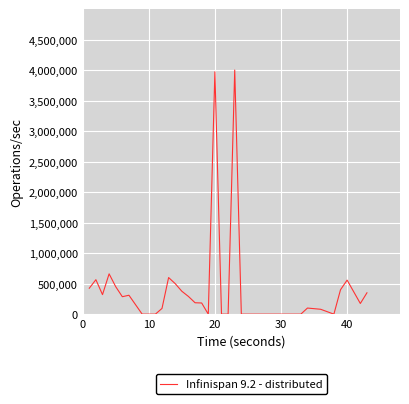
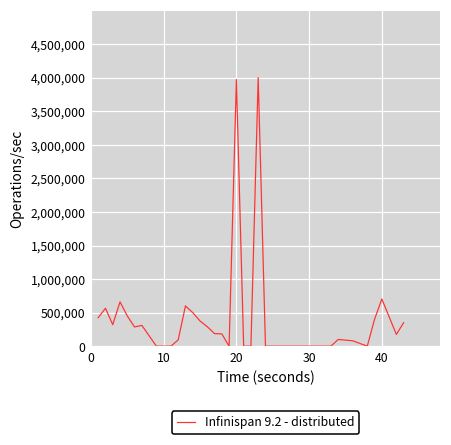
  {
    "10": "0",
    "20": "4,000,000",
-   "40": "600,000"
+   "40": "700,000"
  }
